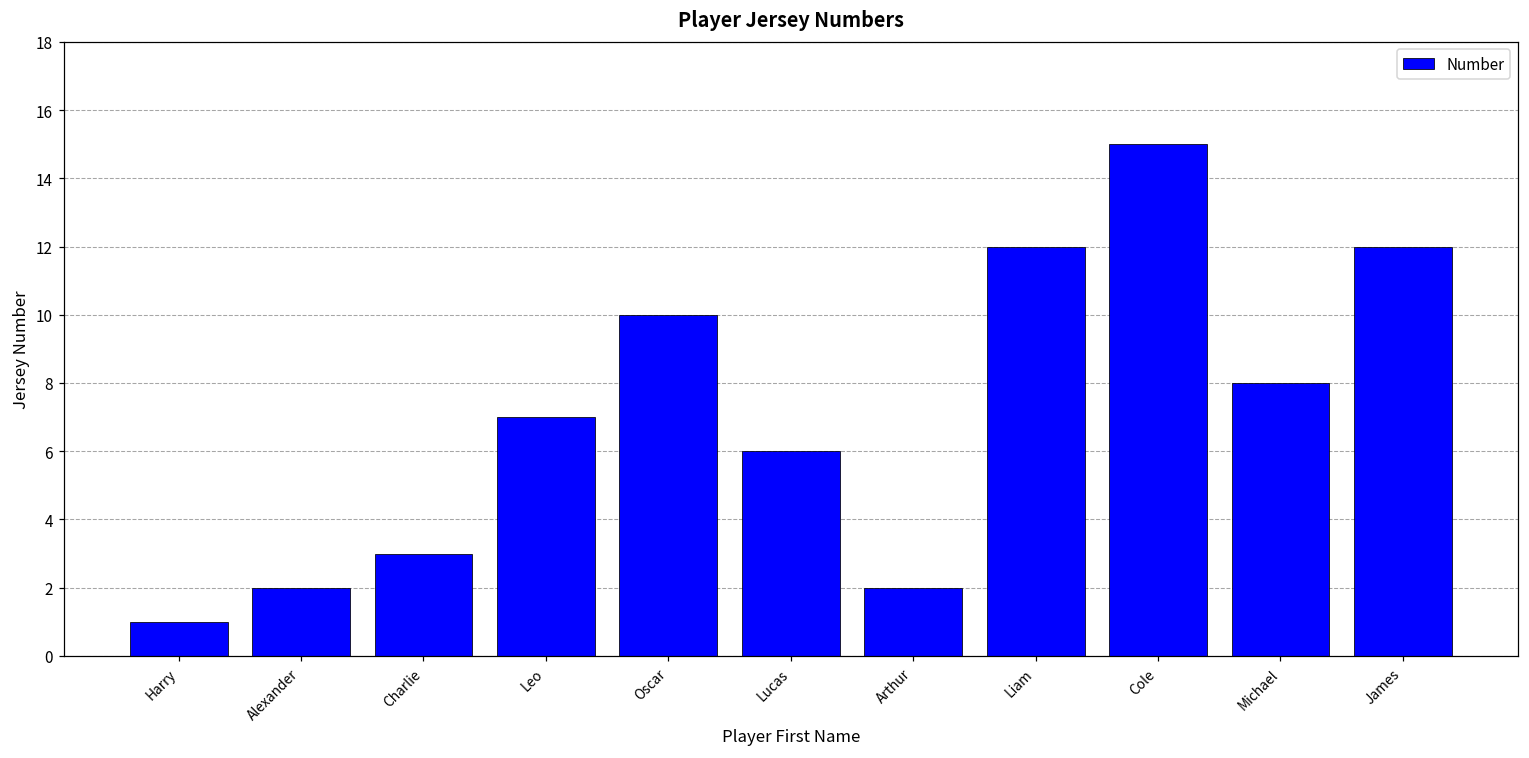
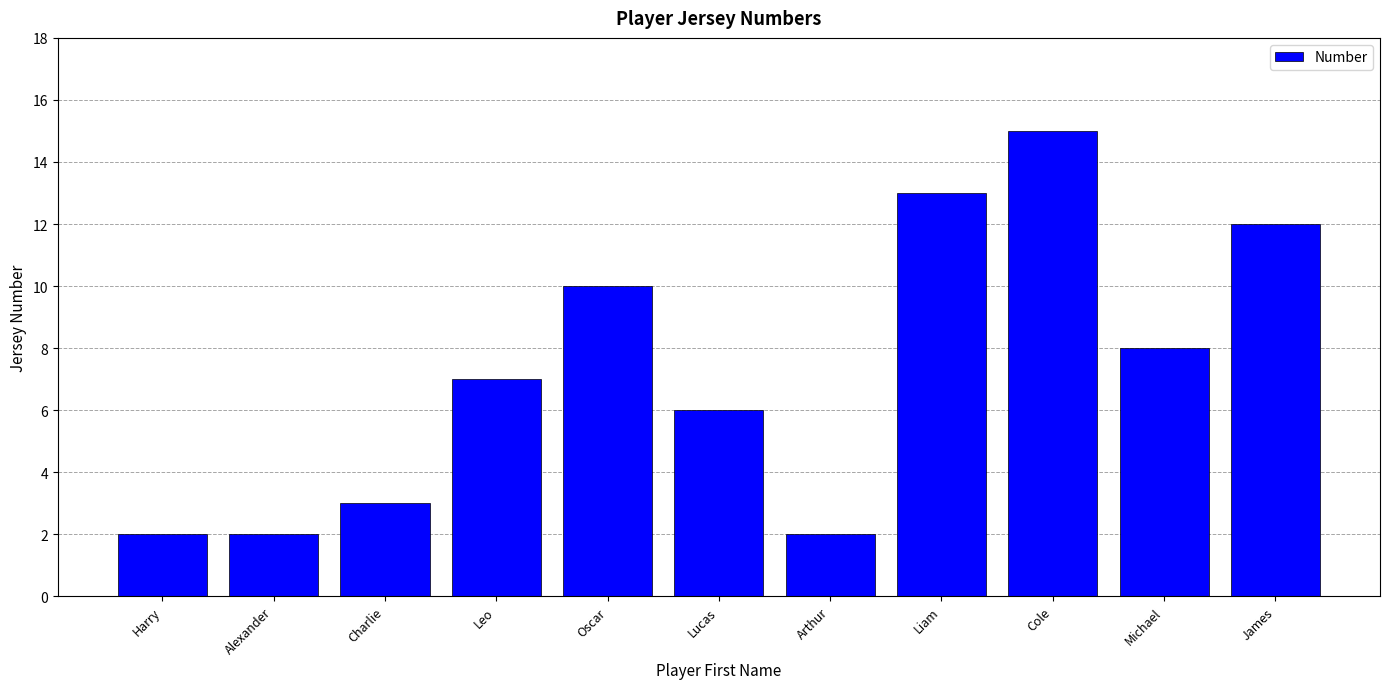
  {
-   "Harry": 1,
+   "Harry": 2,
    "Alexander": 2,
    "Charlie": 3,
    "Leo": 7,
    "Oscar": 10,
    "Lucas": 6,
    "Arthur": 2,
-   "Liam": 12,
+   "Liam": 13,
    "Cole": 15,
    "Michael": 8,
    "James": 12
  }
